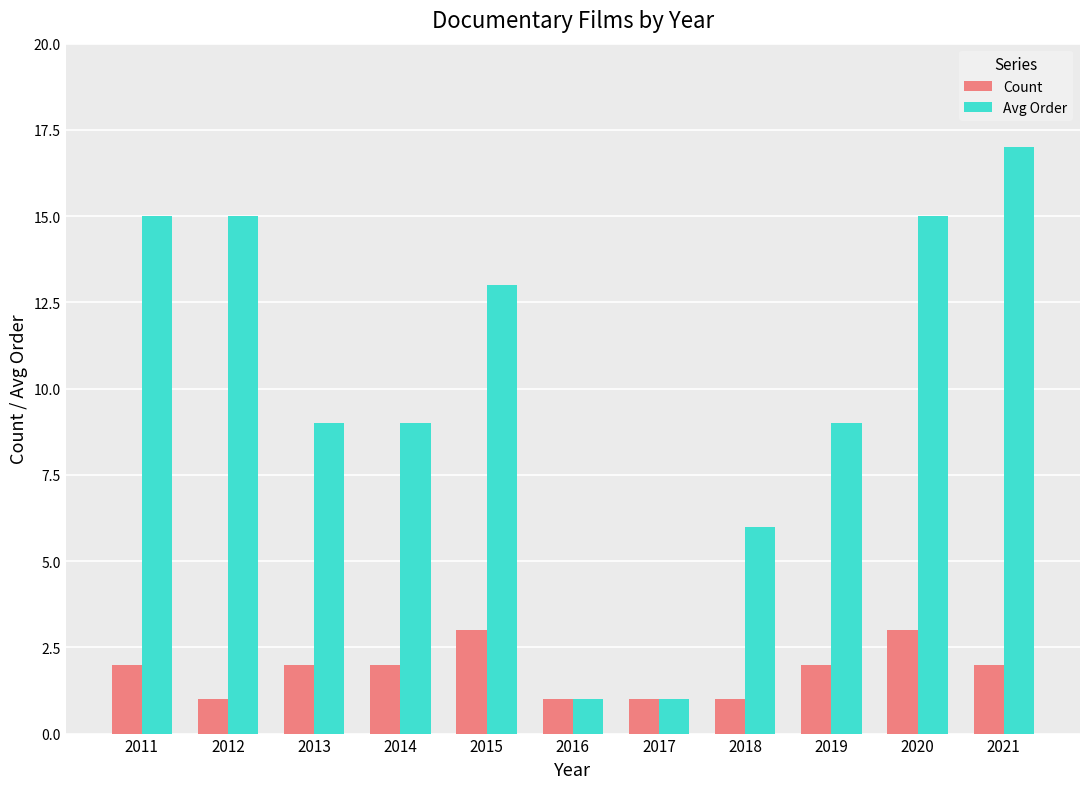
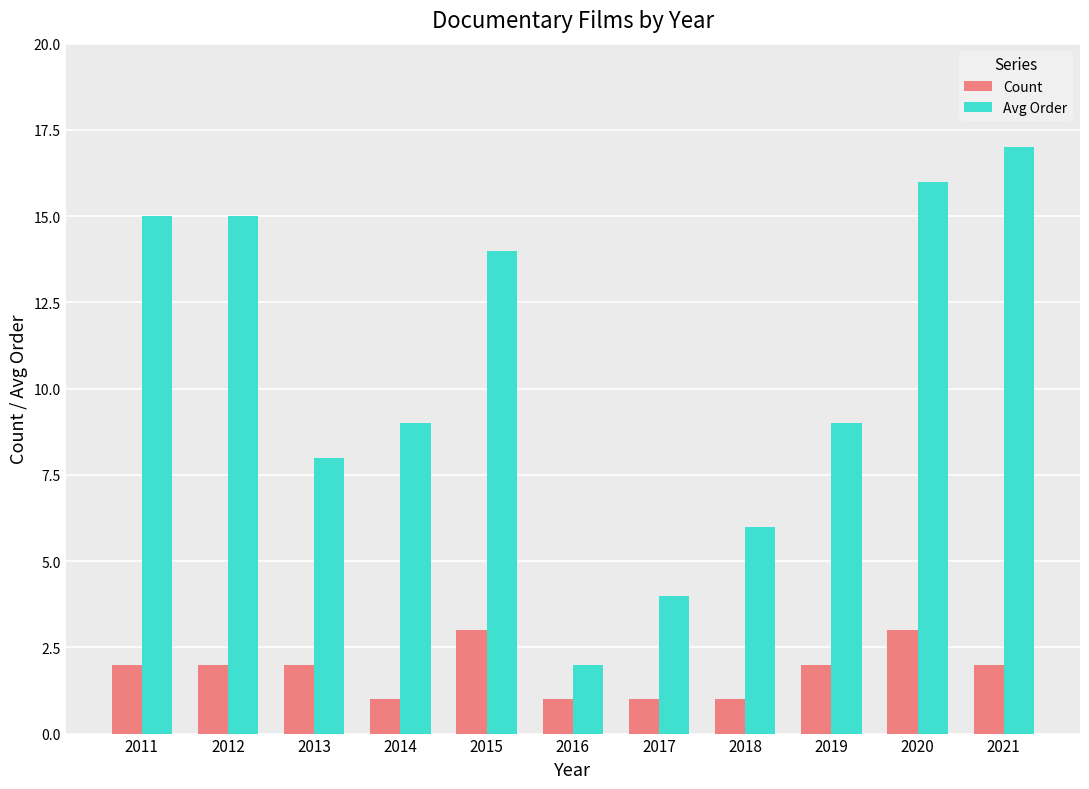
  {
    "Count": {
      "2011": 2,
-     "2012": 1,
+     "2012": 2,
      "2013": 2,
-     "2014": 2,
+     "2014": 1,
      "2015": 3,
      "2016": 1,
      "2017": 1,
      "2018": 1,
      "2019": 2,
      "2020": 3,
      "2021": 2
    },
    "Avg Order": {
      "2011": 15,
      "2012": 15,
-     "2013": 9,
+     "2013": 8,
      "2014": 9,
-     "2015": 13,
-     "2016": 1,
-     "2017": 1,
+     "2015": 14,
+     "2016": 2,
+     "2017": 4,
      "2018": 6,
      "2019": 9,
-     "2020": 15,
+     "2020": 16,
      "2021": 17
    }
  }
